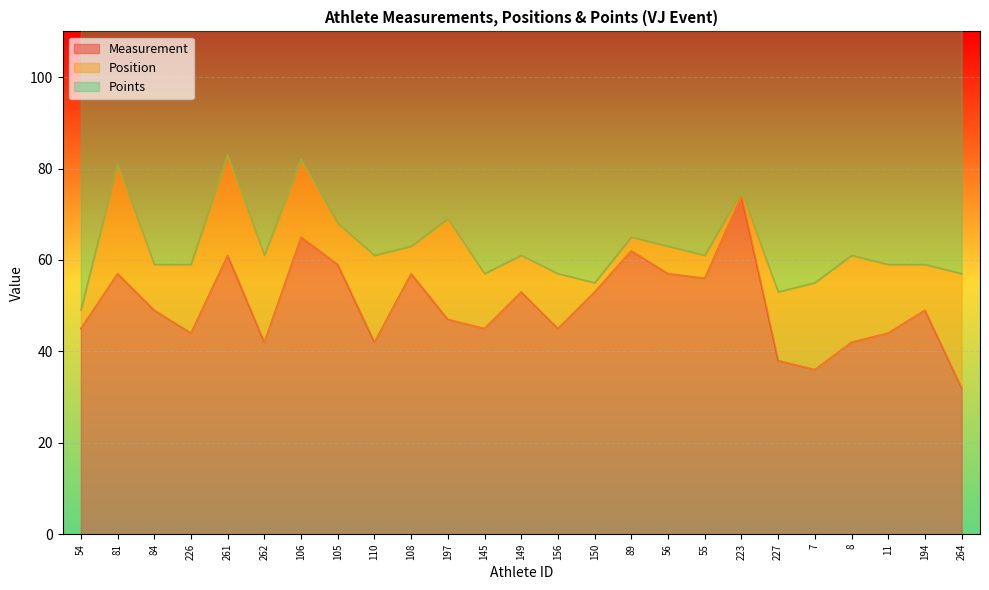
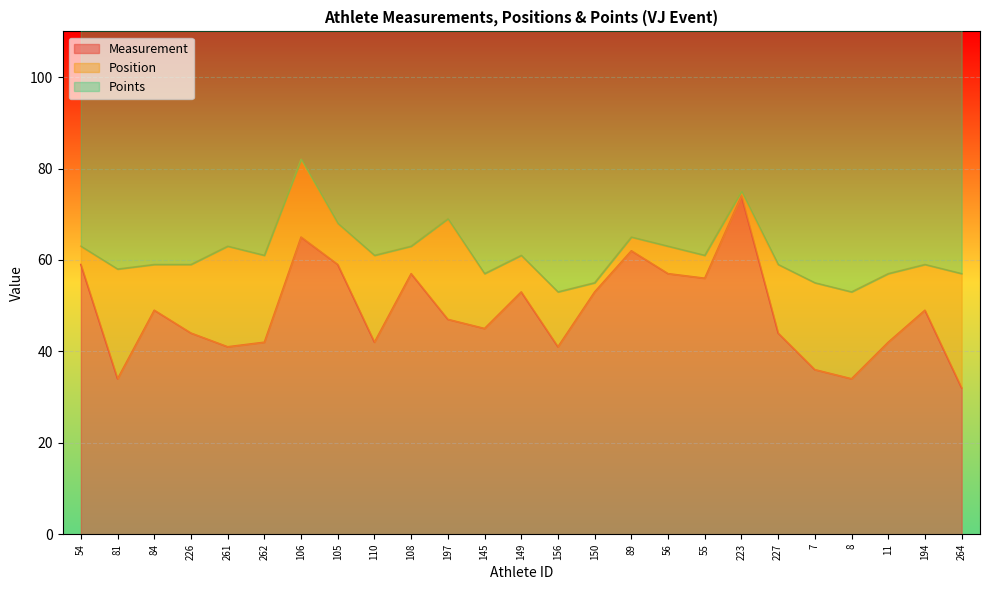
  {
    "Measurement": {
-     "54": 45,
-     "81": 57,
+     "54": 59,
+     "81": 34,
      "84": 49,
      "226": 44,
-     "261": 61,
+     "261": 41,
      "262": 42,
      "106": 65,
      "105": 59,
      "110": 42,
      "108": 57,
      "197": 47,
      "145": 45,
      "149": 53,
-     "156": 45,
+     "156": 41,
      "150": 53,
      "89": 62,
      "56": 57,
      "55": 56,
      "223": 74,
-     "227": 38,
+     "227": 44,
      "7": 36,
-     "8": 42,
-     "11": 44,
+     "8": 34,
+     "11": 42,
      "194": 49,
      "264": 32
    },
    "Position": {
      "54": 4,
      "81": 24,
      "84": 10,
      "226": 15,
      "261": 22,
      "262": 19,
      "106": 17,
      "105": 9,
      "110": 19,
      "108": 6,
      "197": 22,
      "145": 12,
      "149": 8,
      "156": 12,
      "150": 2,
      "89": 3,
      "56": 6,
      "55": 5,
      "223": 1,
      "227": 15,
      "7": 19,
      "8": 19,
      "11": 15,
      "194": 10,
      "264": 25
    }
  }
